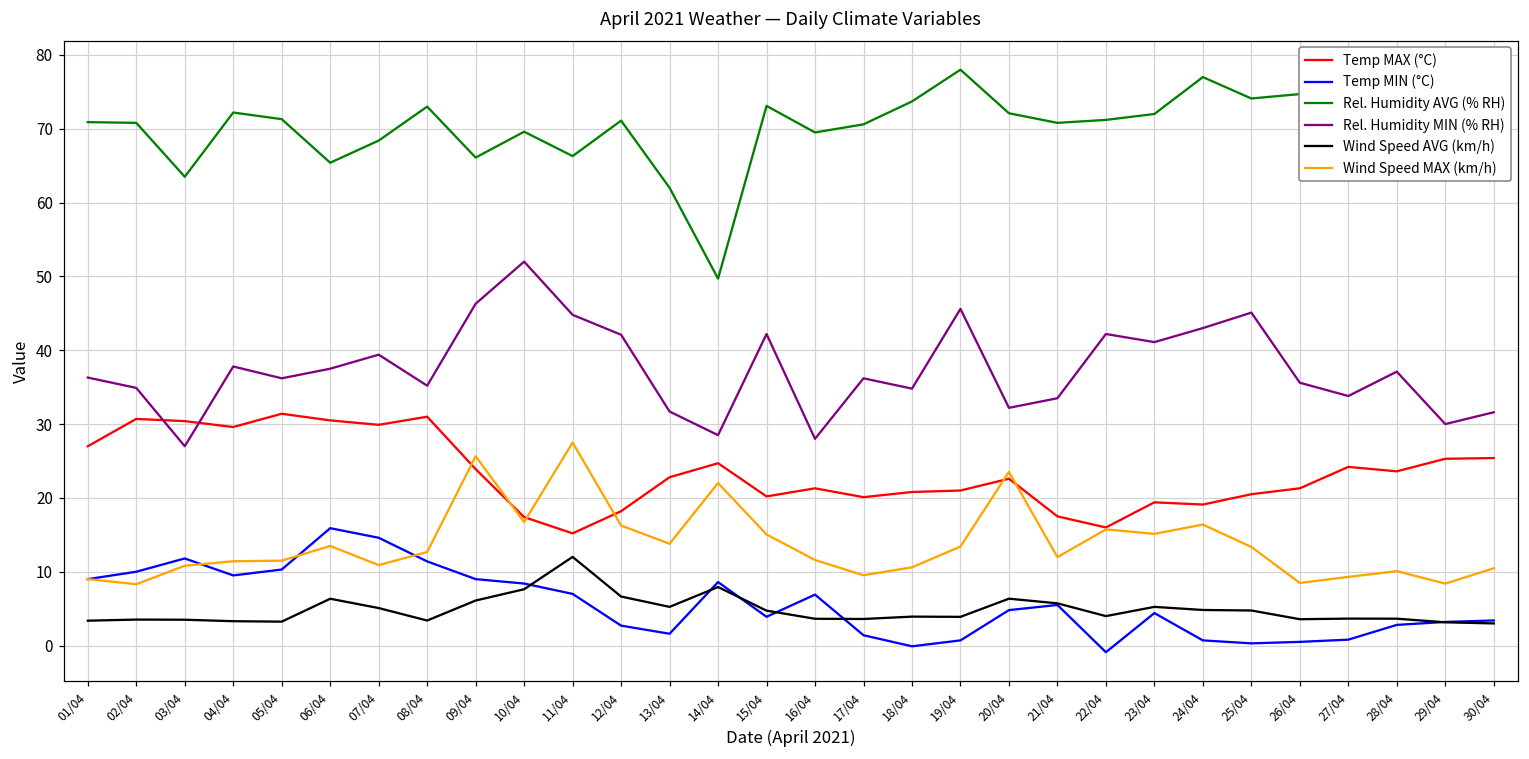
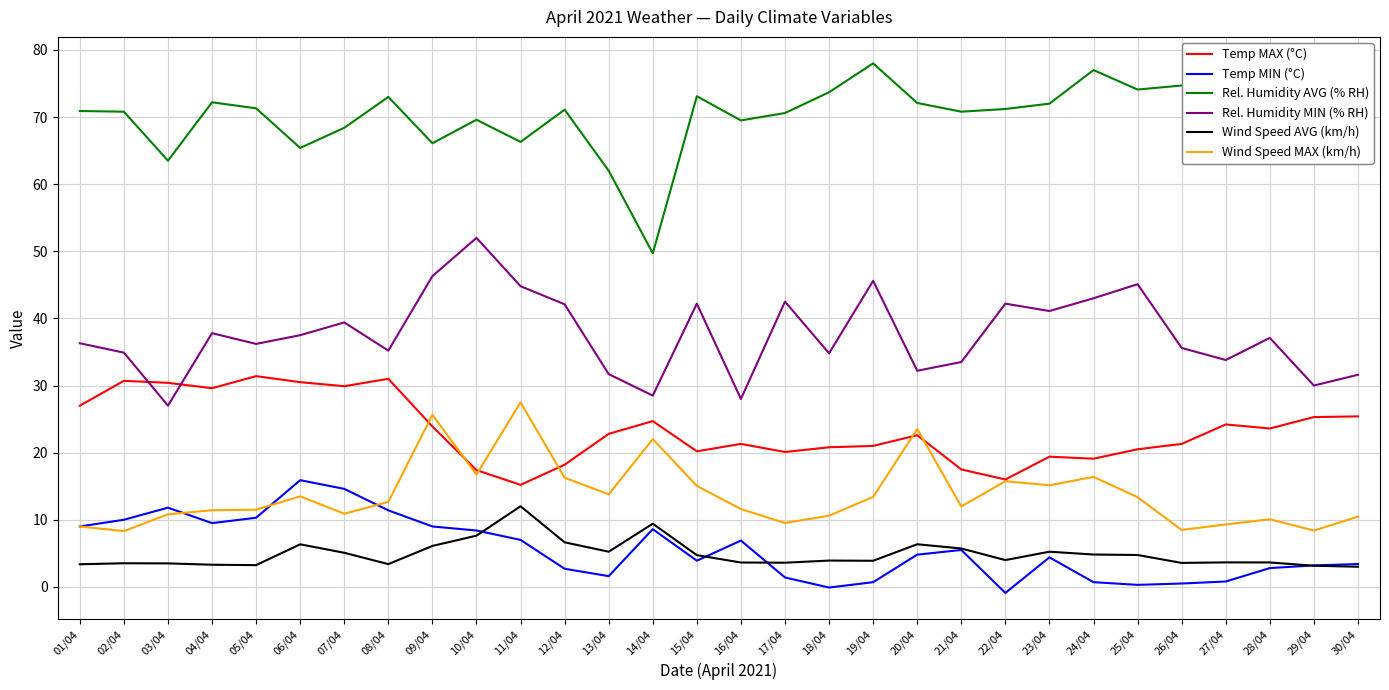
  {
    "Temp MAX (°C)": {
      "01/04": 27,
      "02/04": 31,
      "03/04": 30,
      "04/04": 30,
      "05/04": 31,
      "06/04": 31,
      "07/04": 30,
      "08/04": 31,
      "09/04": 24,
      "10/04": 17,
      "11/04": 15,
      "12/04": 18,
      "13/04": 23,
      "14/04": 25,
      "15/04": 20,
      "16/04": 21,
      "17/04": 20,
      "18/04": 21,
      "19/04": 21,
      "20/04": 23,
      "21/04": 18,
      "23/04": 19,
      "24/04": 19,
      "25/04": 21,
      "26/04": 21,
      "27/04": 24,
      "28/04": 24,
      "29/04": 25,
      "30/04": 25
    },
    "Temp MIN (°C)": {
      "02/04": 10,
      "03/04": 12,
      "04/04": 10,
      "05/04": 10,
      "06/04": 16,
      "07/04": 15,
      "08/04": 11,
      "09/04": 9,
      "10/04": 8,
      "11/04": 7,
      "12/04": 3,
      "13/04": 2,
      "14/04": 9,
      "15/04": 4,
      "16/04": 7,
      "17/04": 1,
      "18/04": 0,
      "19/04": 1,
      "20/04": 5,
      "22/04": -1,
      "23/04": 4,
      "24/04": 1,
      "25/04": 0,
      "26/04": 1,
      "27/04": 1,
      "28/04": 3,
      "30/04": 3
    },
    "Rel. Humidity AVG (% RH)": {
      "01/04": 71,
      "02/04": 71,
      "03/04": 64,
      "04/04": 72,
      "05/04": 71,
      "06/04": 65,
      "07/04": 68,
      "08/04": 73,
      "09/04": 66,
      "10/04": 70,
      "11/04": 66,
      "12/04": 71,
      "13/04": 62,
      "14/04": 50,
      "15/04": 73,
      "16/04": 70,
      "17/04": 71,
      "18/04": 74,
      "19/04": 78,
      "20/04": 72,
      "21/04": 71,
      "22/04": 71,
      "23/04": 72,
      "24/04": 77,
      "25/04": 74
    },
    "Rel. Humidity MIN (% RH)": {
      "01/04": 36,
      "02/04": 35,
      "03/04": 27,
      "04/04": 38,
      "05/04": 36,
      "06/04": 38,
      "07/04": 39,
      "08/04": 35,
      "09/04": 46,
      "10/04": 52,
      "11/04": 45,
      "12/04": 42,
      "13/04": 32,
      "14/04": 29,
      "15/04": 42,
      "16/04": 28,
-     "17/04": 36,
+     "17/04": 43,
      "18/04": 35,
      "19/04": 46,
      "20/04": 32,
      "21/04": 34,
      "22/04": 42,
      "23/04": 41,
      "24/04": 43,
      "25/04": 45,
      "26/04": 36,
      "27/04": 34,
      "28/04": 37,
      "29/04": 30,
      "30/04": 32
    },
    "Wind Speed AVG (km/h)": {
      "01/04": 3,
      "02/04": 4,
      "03/04": 4,
      "04/04": 3,
      "05/04": 3,
      "06/04": 6,
      "07/04": 5,
      "08/04": 3,
      "09/04": 6,
      "10/04": 8,
      "11/04": 12,
      "12/04": 7,
      "13/04": 5,
-     "14/04": 8,
+     "14/04": 9,
      "15/04": 5,
      "16/04": 4,
      "17/04": 4,
      "18/04": 4,
      "19/04": 4,
      "20/04": 6,
      "22/04": 4,
      "23/04": 5,
      "24/04": 5,
      "25/04": 5,
      "26/04": 4,
      "27/04": 4,
      "28/04": 4,
      "30/04": 3
    },
    "Wind Speed MAX (km/h)": {
      "02/04": 8,
      "03/04": 11,
      "04/04": 11,
      "05/04": 12,
      "06/04": 13,
      "07/04": 11,
      "08/04": 13,
      "09/04": 26,
      "10/04": 17,
      "11/04": 28,
      "12/04": 16,
      "13/04": 14,
      "14/04": 22,
      "15/04": 15,
      "16/04": 12,
      "17/04": 10,
      "18/04": 11,
      "19/04": 13,
      "20/04": 24,
      "21/04": 12,
      "23/04": 15,
      "24/04": 16,
      "25/04": 13,
      "26/04": 8,
      "27/04": 9,
      "28/04": 10,
      "29/04": 8,
      "30/04": 10
    }
  }
